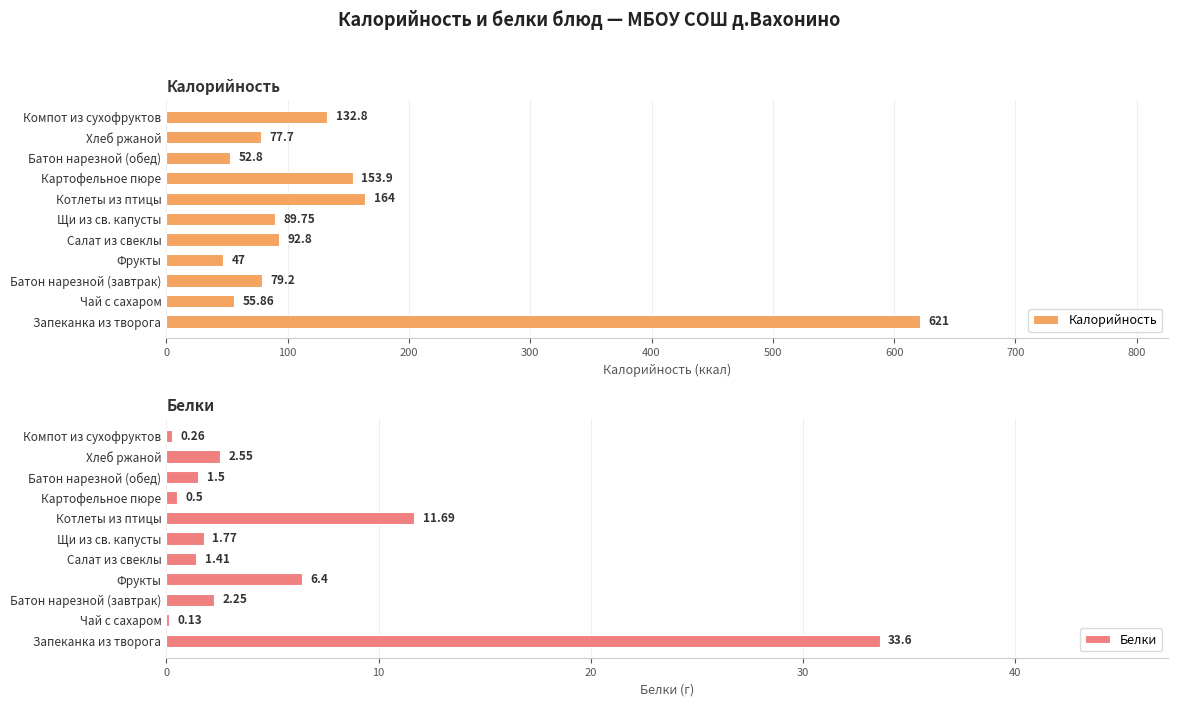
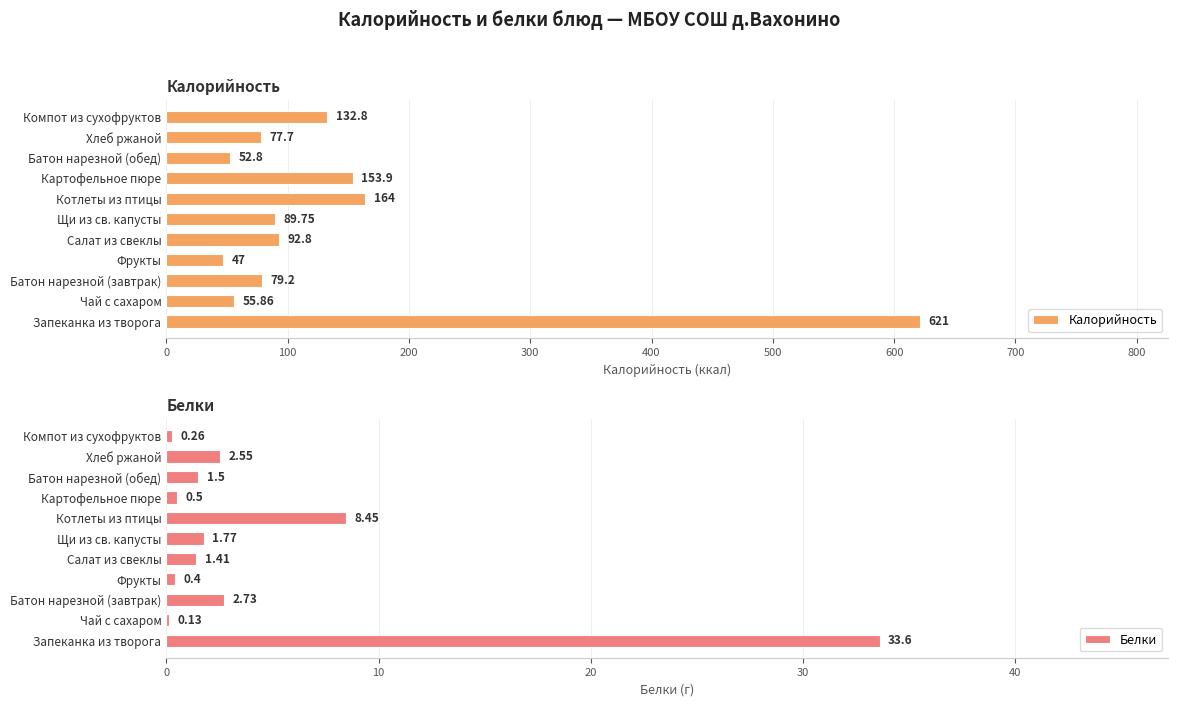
  {
    "Калорийность": {
      "Компот из сухофруктов": 132.8,
      "Хлеб ржаной": 77.7,
      "Батон нарезной (обед)": 52.8,
      "Картофельное пюре": 153.9,
      "Котлеты из птицы": 164,
      "Щи из св. капусты": 89.75,
      "Салат из свеклы": 92.8,
      "Фрукты": 47,
      "Батон нарезной (завтрак)": 79.2,
      "Чай с сахаром": 55.86,
      "Запеканка из творога": 621
    },
    "Белки": {
      "Компот из сухофруктов": 0.26,
      "Хлеб ржаной": 2.55,
      "Батон нарезной (обед)": 1.5,
      "Картофельное пюре": 0.5,
-     "Котлеты из птицы": 11.69,
+     "Котлеты из птицы": 8.45,
      "Щи из св. капусты": 1.77,
      "Салат из свеклы": 1.41,
-     "Фрукты": 6.4,
-     "Батон нарезной (завтрак)": 2.25,
+     "Фрукты": 0.4,
+     "Батон нарезной (завтрак)": 2.73,
      "Чай с сахаром": 0.13,
      "Запеканка из творога": 33.6
    }
  }
